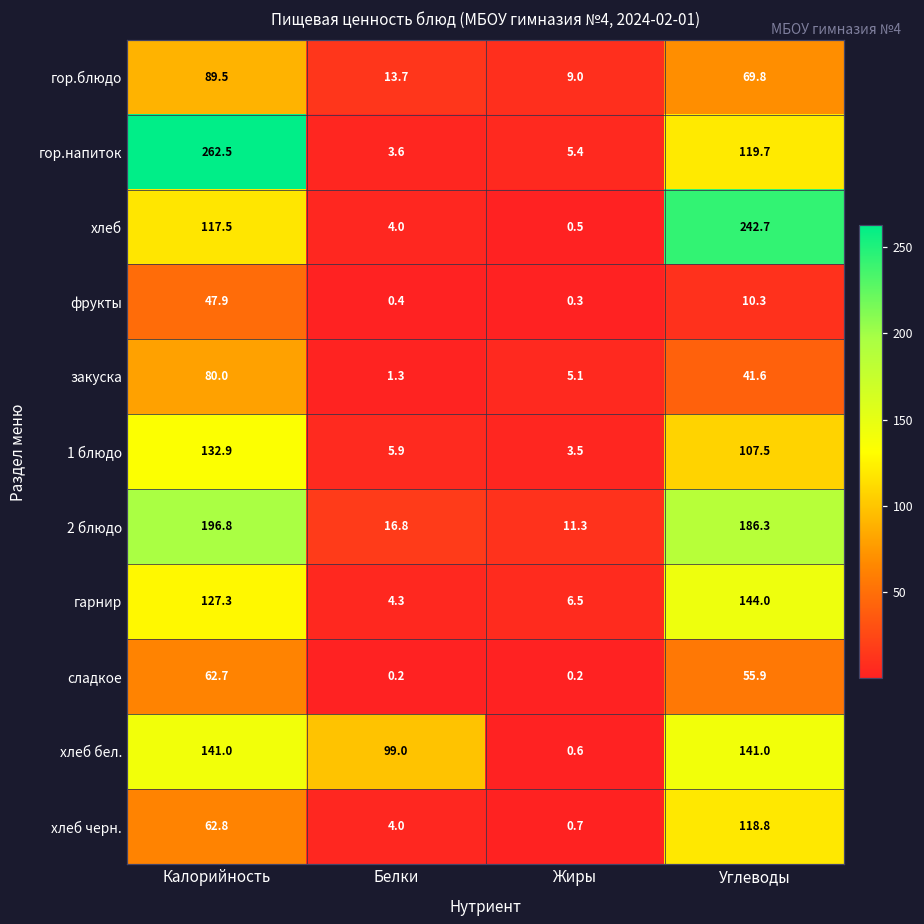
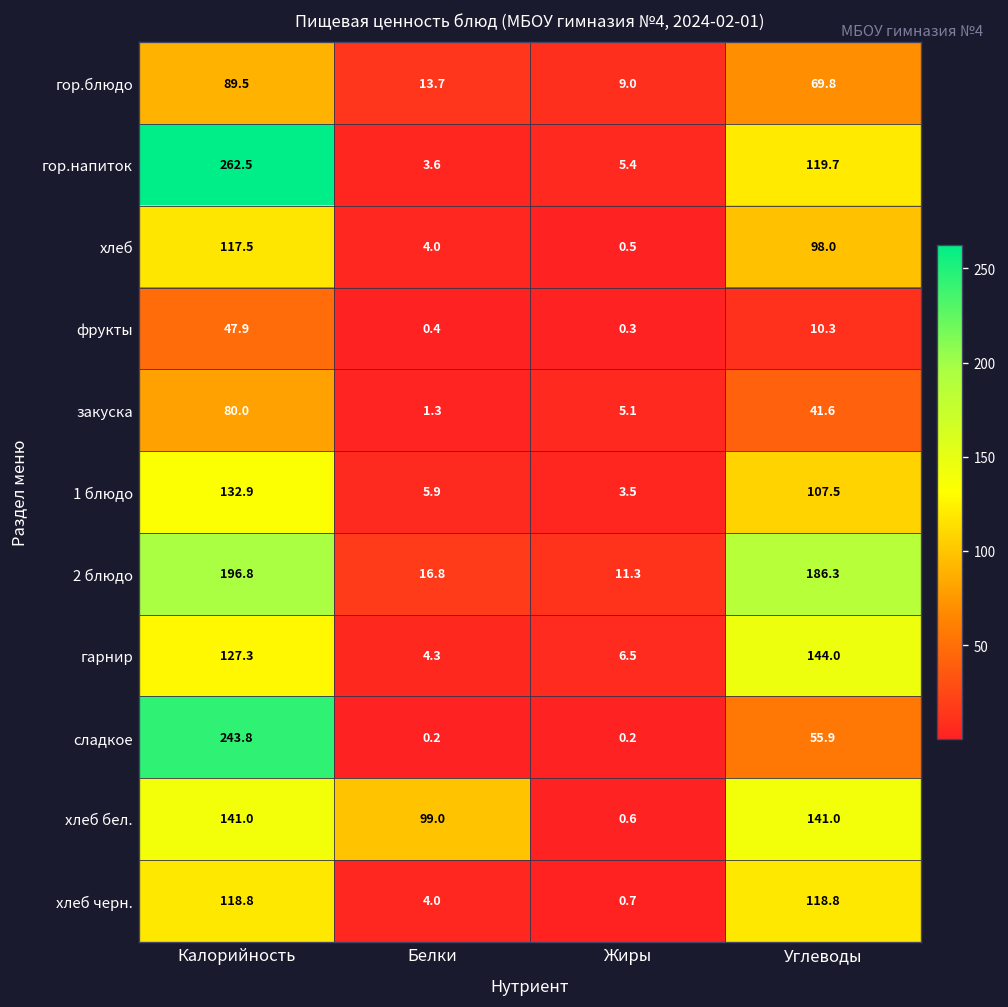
  {
    "гор.блюдо": {
      "Калорийность": 89.5,
      "Белки": 13.7,
      "Жиры": 9.0,
      "Углеводы": 69.8
    },
    "гор.напиток": {
      "Калорийность": 262.5,
      "Белки": 3.6,
      "Жиры": 5.4,
      "Углеводы": 119.7
    },
    "хлеб": {
      "Калорийность": 117.5,
      "Белки": 4.0,
      "Жиры": 0.5,
-     "Углеводы": 242.7
+     "Углеводы": 98.0
    },
    "фрукты": {
      "Калорийность": 47.9,
      "Белки": 0.4,
      "Жиры": 0.3,
      "Углеводы": 10.3
    },
    "закуска": {
      "Калорийность": 80.0,
      "Белки": 1.3,
      "Жиры": 5.1,
      "Углеводы": 41.6
    },
    "1 блюдо": {
      "Калорийность": 132.9,
      "Белки": 5.9,
      "Жиры": 3.5,
      "Углеводы": 107.5
    },
    "2 блюдо": {
      "Калорийность": 196.8,
      "Белки": 16.8,
      "Жиры": 11.3,
      "Углеводы": 186.3
    },
    "гарнир": {
      "Калорийность": 127.3,
      "Белки": 4.3,
      "Жиры": 6.5,
      "Углеводы": 144.0
    },
    "сладкое": {
-     "Калорийность": 62.7,
+     "Калорийность": 243.8,
      "Белки": 0.2,
      "Жиры": 0.2,
      "Углеводы": 55.9
    },
    "хлеб бел.": {
      "Калорийность": 141.0,
      "Белки": 99.0,
      "Жиры": 0.6,
      "Углеводы": 141.0
    },
    "хлеб черн.": {
-     "Калорийность": 62.8,
+     "Калорийность": 118.8,
      "Белки": 4.0,
      "Жиры": 0.7,
      "Углеводы": 118.8
    }
  }
